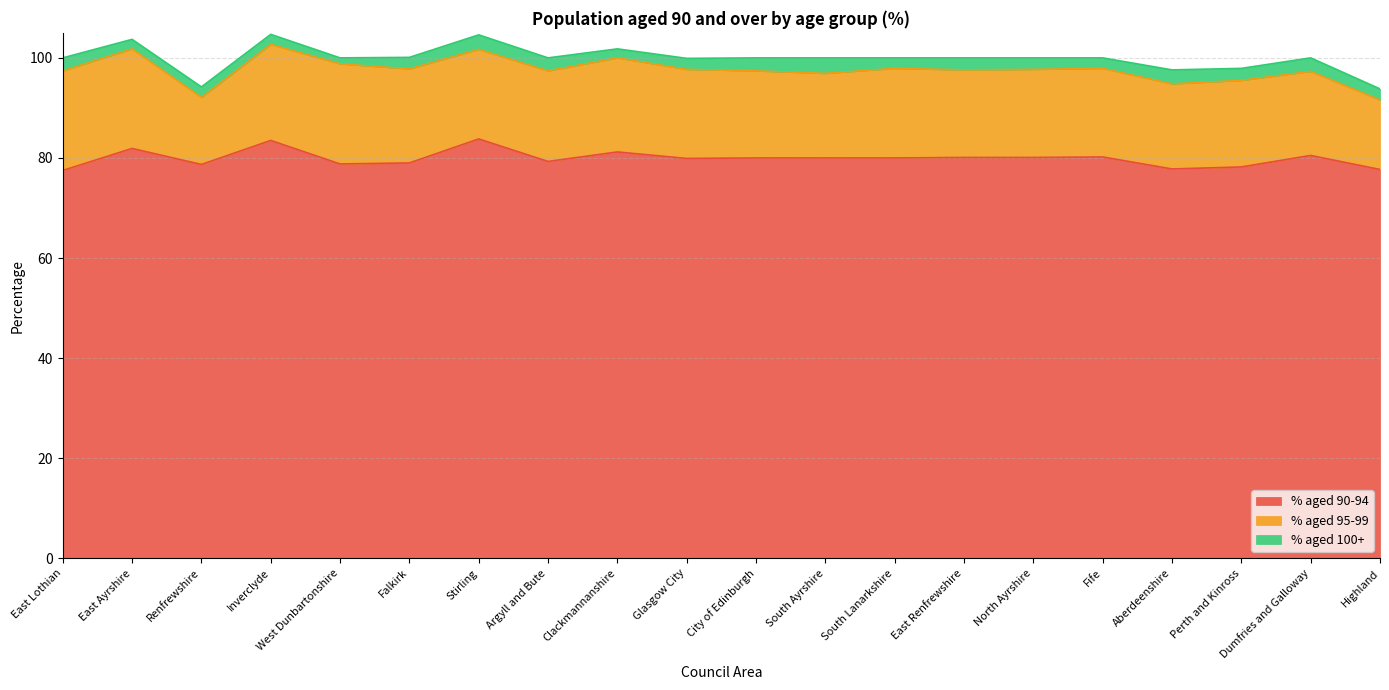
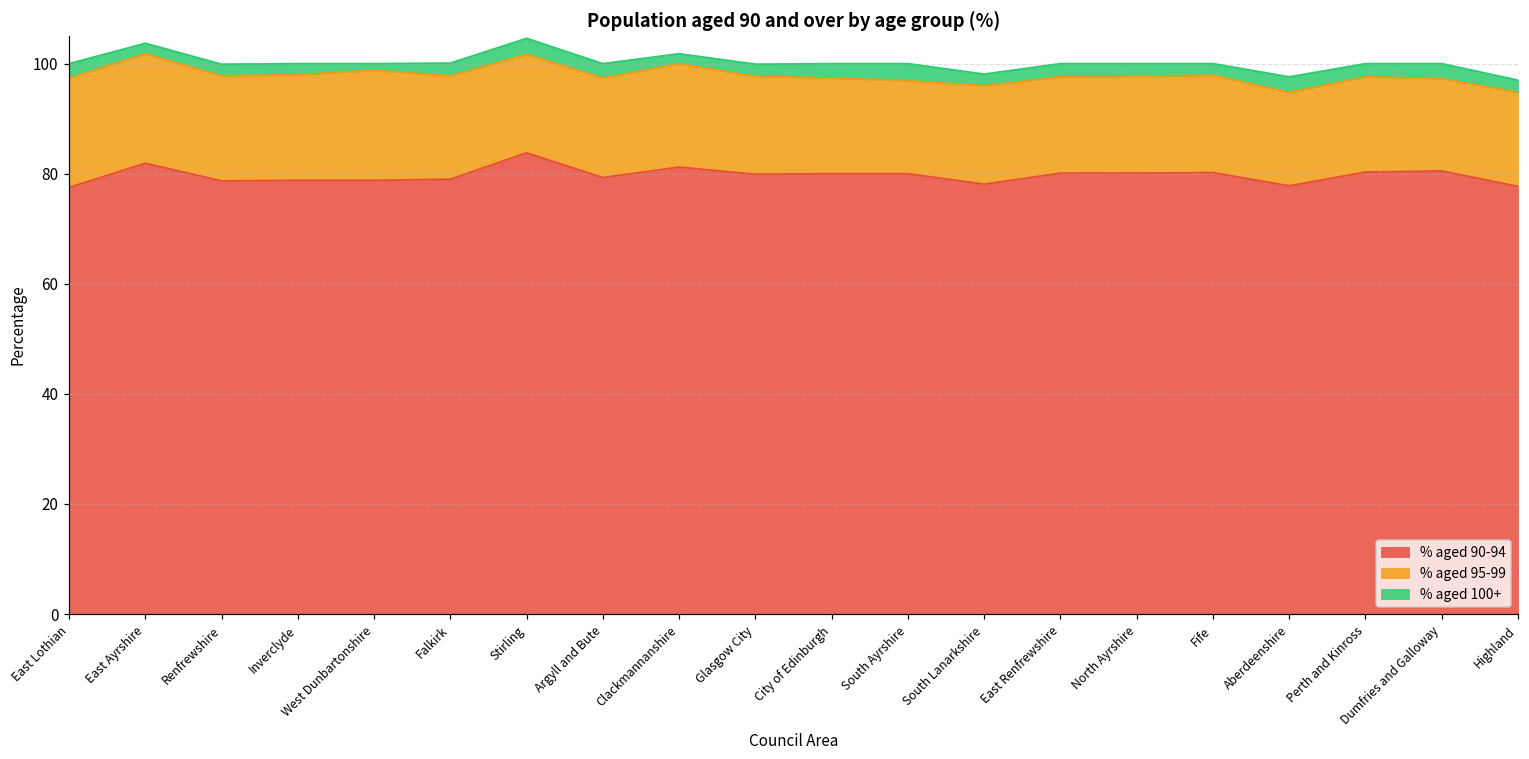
  {
    "% aged 90-94": {
      "East Lothian": 78,
      "East Ayrshire": 82,
      "Renfrewshire": 79,
-     "Inverclyde": 84,
+     "Inverclyde": 79,
      "West Dunbartonshire": 79,
      "Falkirk": 79,
      "Stirling": 84,
      "Argyll and Bute": 79,
      "Clackmannanshire": 81,
      "Glasgow City": 80,
      "City of Edinburgh": 80,
      "South Ayrshire": 80,
-     "South Lanarkshire": 80,
+     "South Lanarkshire": 78,
      "East Renfrewshire": 80,
      "North Ayrshire": 80,
      "Fife": 80,
      "Aberdeenshire": 78,
-     "Perth and Kinross": 78,
+     "Perth and Kinross": 80,
      "Dumfries and Galloway": 81,
      "Highland": 78
    },
    "% aged 95-99": {
      "East Lothian": 20,
      "East Ayrshire": 20,
-     "Renfrewshire": 13,
+     "Renfrewshire": 19,
      "Inverclyde": 19,
      "West Dunbartonshire": 20,
      "Falkirk": 19,
      "Stirling": 18,
      "Argyll and Bute": 18,
      "Clackmannanshire": 19,
      "Glasgow City": 18,
      "City of Edinburgh": 17,
      "South Ayrshire": 17,
      "South Lanarkshire": 18,
      "East Renfrewshire": 18,
      "North Ayrshire": 18,
      "Fife": 18,
      "Aberdeenshire": 17,
      "Perth and Kinross": 17,
      "Dumfries and Galloway": 17,
-     "Highland": 14
+     "Highland": 17
    },
    "% aged 100+": {
      "East Lothian": 3,
      "East Ayrshire": 2,
      "Renfrewshire": 2,
      "Inverclyde": 2,
      "West Dunbartonshire": 1,
      "Falkirk": 2,
      "Stirling": 3,
      "Argyll and Bute": 3,
      "Clackmannanshire": 2,
      "Glasgow City": 2,
      "City of Edinburgh": 3,
      "South Ayrshire": 3,
      "South Lanarkshire": 2,
      "East Renfrewshire": 2,
      "North Ayrshire": 2,
      "Fife": 2,
      "Aberdeenshire": 3,
      "Perth and Kinross": 2,
      "Dumfries and Galloway": 3,
      "Highland": 2
    }
  }
